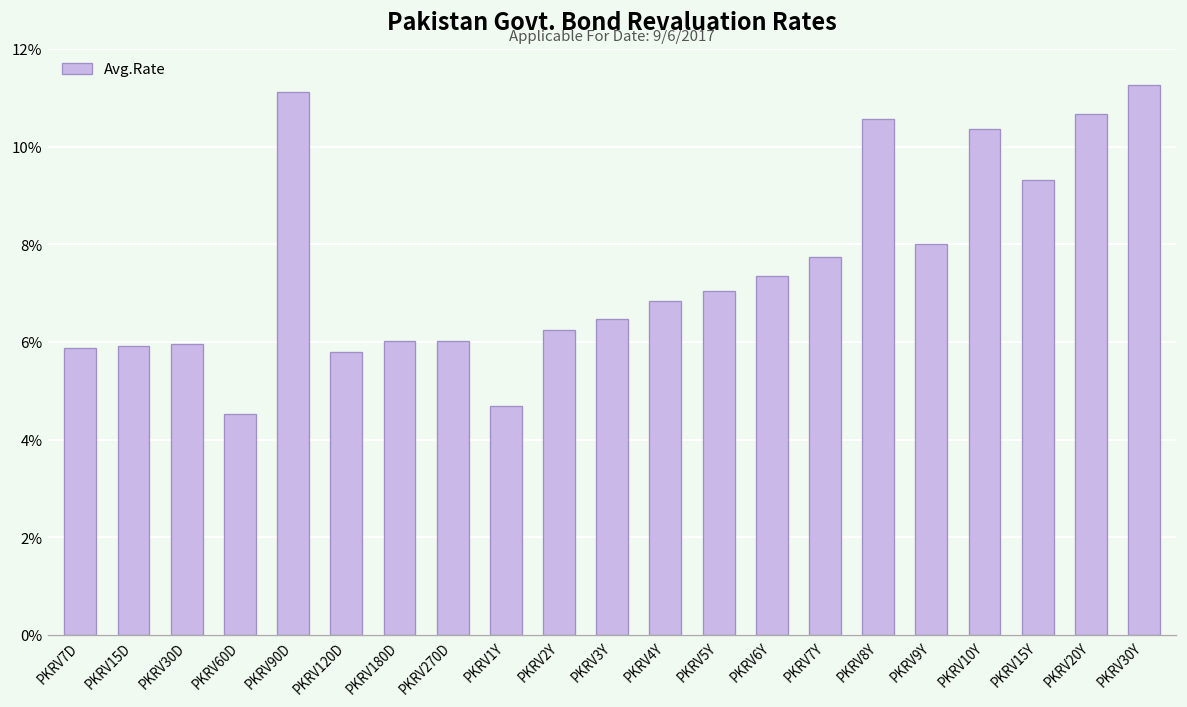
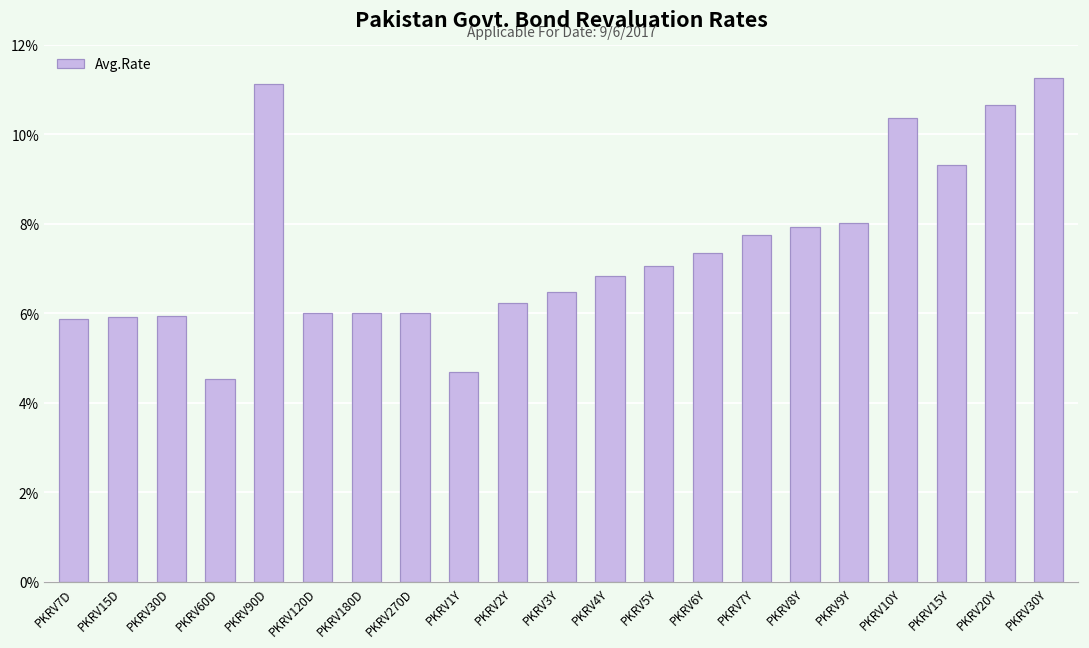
  {
    "PKRV7D": "5.9%",
    "PKRV15D": "5.9%",
    "PKRV30D": "6.0%",
    "PKRV60D": "4.5%",
    "PKRV90D": "11.1%",
-   "PKRV120D": "5.8%",
+   "PKRV120D": "6.0%",
    "PKRV180D": "6.0%",
    "PKRV270D": "6.0%",
    "PKRV1Y": "4.7%",
    "PKRV2Y": "6.2%",
    "PKRV3Y": "6.5%",
    "PKRV4Y": "6.8%",
    "PKRV5Y": "7.1%",
    "PKRV6Y": "7.4%",
    "PKRV7Y": "7.8%",
-   "PKRV8Y": "10.6%",
+   "PKRV8Y": "7.9%",
    "PKRV9Y": "8.0%",
    "PKRV10Y": "10.4%",
    "PKRV15Y": "9.3%",
    "PKRV20Y": "10.7%",
    "PKRV30Y": "11.3%"
  }
